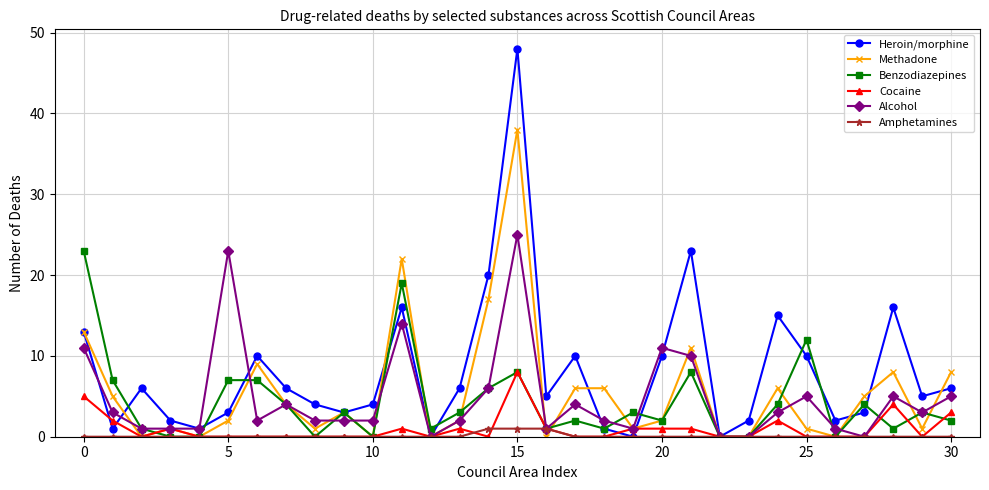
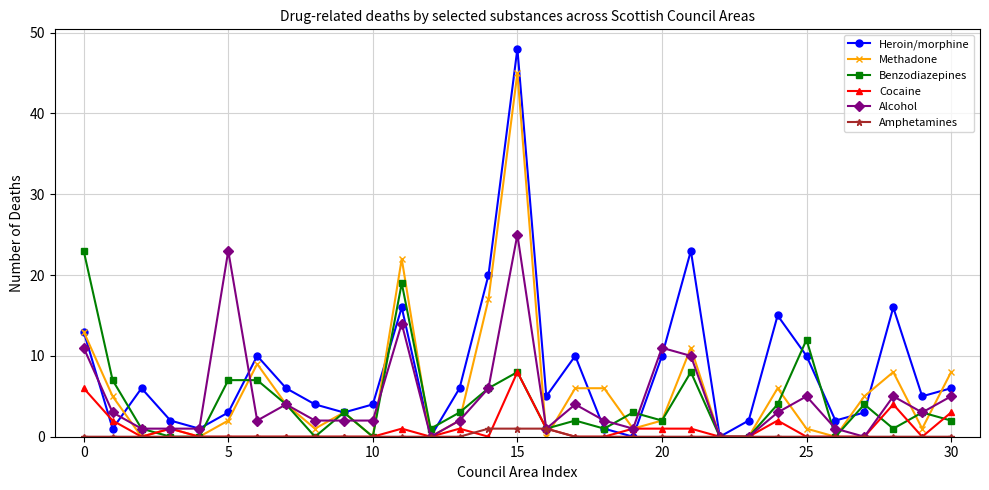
  {
    "Heroin/morphine": {
      "5": 3,
      "10": 4,
      "15": 48,
      "20": 10,
      "25": 10,
      "30": 6
    },
    "Methadone": {
      "5": 2,
-     "15": 38,
+     "15": 45,
      "25": 1,
      "30": 8
    },
    "Benzodiazepines": {
      "0": 23,
      "5": 7,
      "25": 12,
      "30": 2
    },
    "Cocaine": {
-     "0": 5,
+     "0": 6,
      "20": 1,
      "30": 3
    },
    "Alcohol": {
      "0": 11,
      "5": 23,
      "10": 2,
      "15": 25,
      "20": 11,
      "25": 5,
      "30": 5
    },
    "Amphetamines": {
      "0": 0,
      "15": 1,
      "20": 0,
      "30": 0
    }
  }
